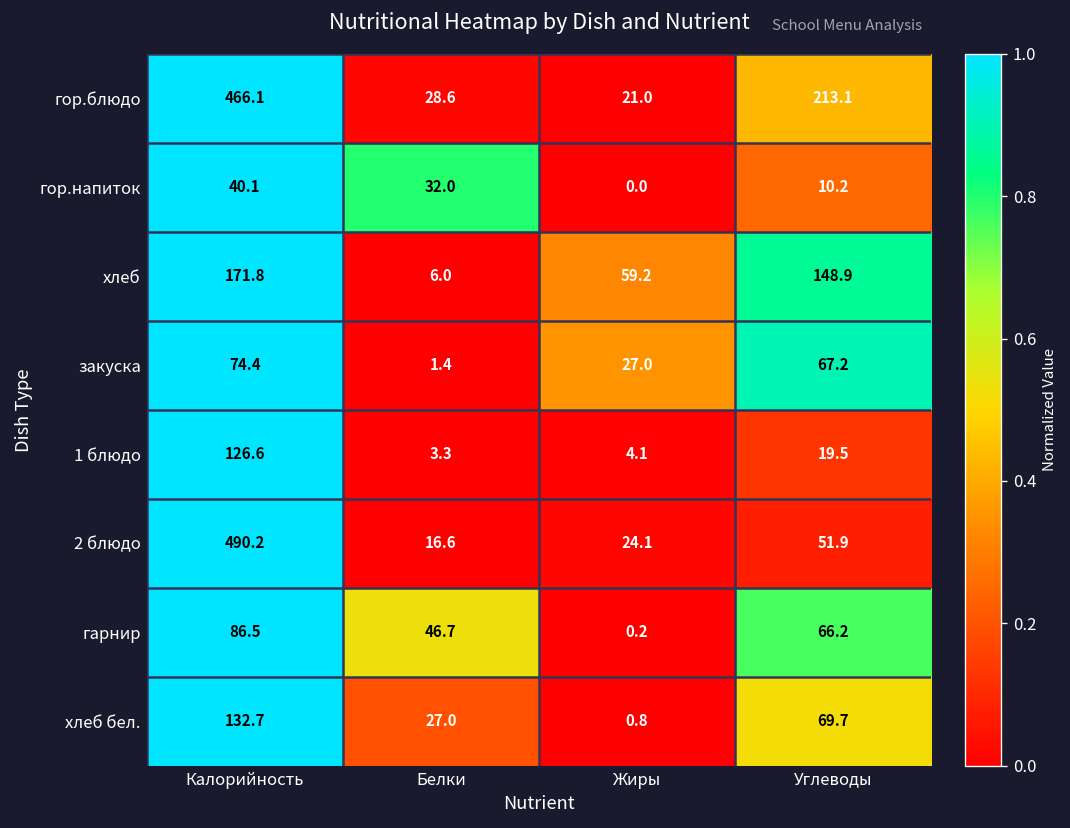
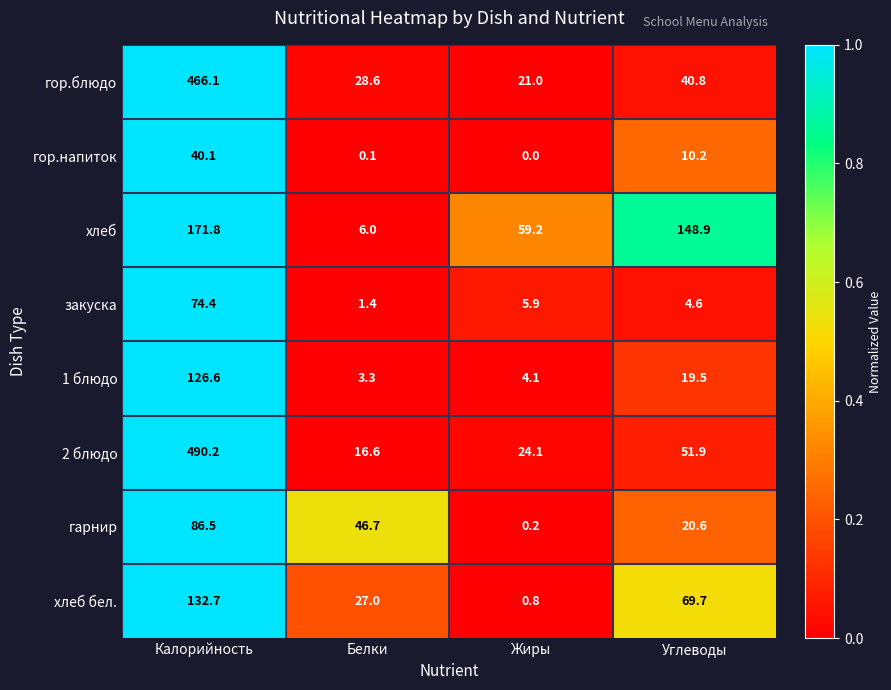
  {
    "гор.блюдо": {
      "Калорийность": 466.1,
      "Белки": 28.6,
      "Жиры": 21.0,
-     "Углеводы": 213.1
+     "Углеводы": 40.8
    },
    "гор.напиток": {
      "Калорийность": 40.1,
-     "Белки": 32.0,
+     "Белки": 0.1,
      "Жиры": 0.0,
      "Углеводы": 10.2
    },
    "хлеб": {
      "Калорийность": 171.8,
      "Белки": 6.0,
      "Жиры": 59.2,
      "Углеводы": 148.9
    },
    "закуска": {
      "Калорийность": 74.4,
      "Белки": 1.4,
-     "Жиры": 27.0,
-     "Углеводы": 67.2
+     "Жиры": 5.9,
+     "Углеводы": 4.6
    },
    "1 блюдо": {
      "Калорийность": 126.6,
      "Белки": 3.3,
      "Жиры": 4.1,
      "Углеводы": 19.5
    },
    "2 блюдо": {
      "Калорийность": 490.2,
      "Белки": 16.6,
      "Жиры": 24.1,
      "Углеводы": 51.9
    },
    "гарнир": {
      "Калорийность": 86.5,
      "Белки": 46.7,
      "Жиры": 0.2,
-     "Углеводы": 66.2
+     "Углеводы": 20.6
    },
    "хлеб бел.": {
      "Калорийность": 132.7,
      "Белки": 27.0,
      "Жиры": 0.8,
      "Углеводы": 69.7
    }
  }
